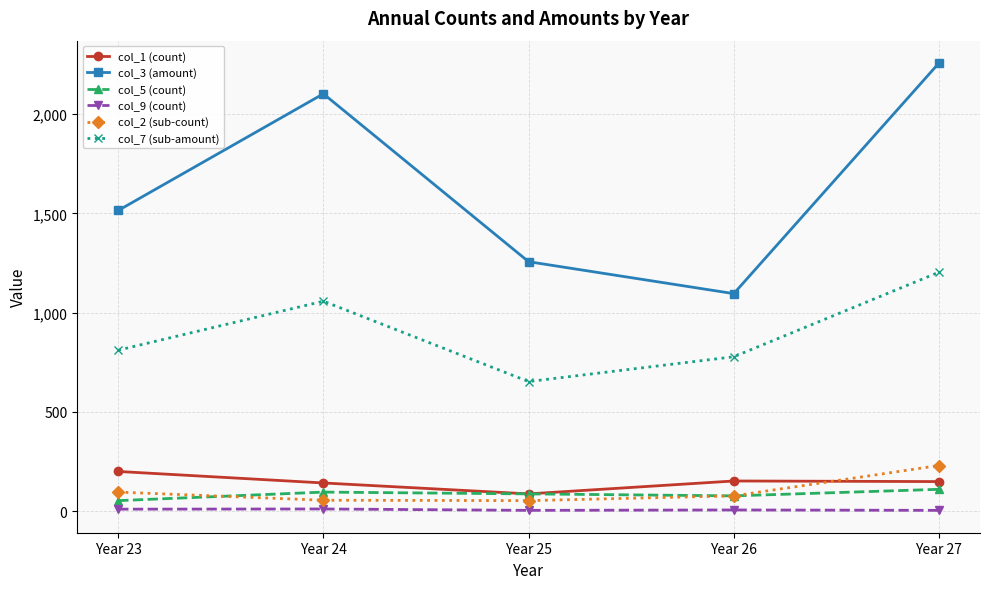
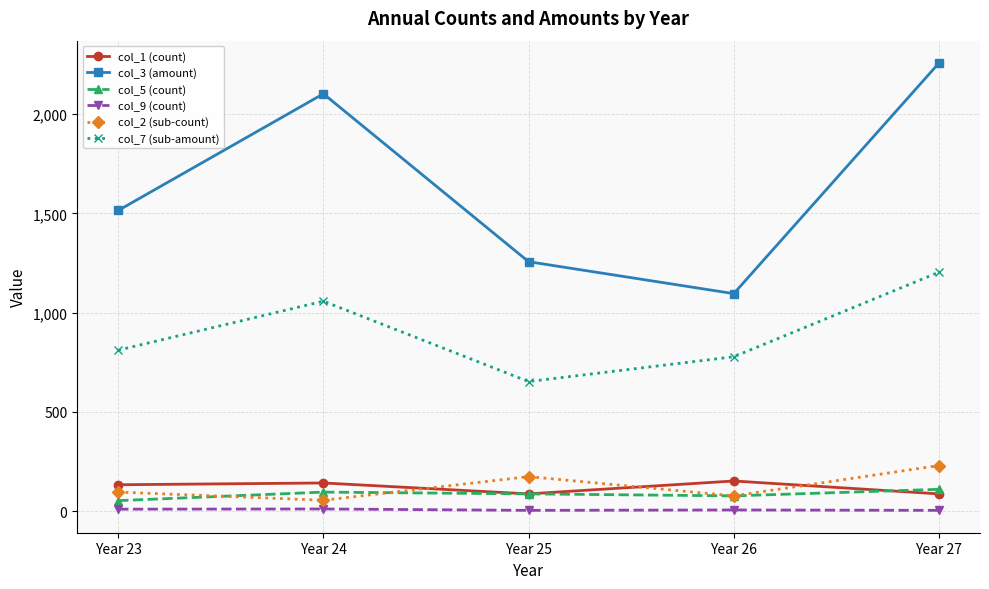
  {
    "col_1 (count)": {
-     "Year 23": "200",
+     "Year 23": "130",
      "Year 24": "140",
      "Year 26": "150",
-     "Year 27": "150"
+     "Year 27": "90"
    },
    "col_3 (amount)": {
      "Year 23": "1,520",
      "Year 24": "2,100",
      "Year 25": "1,260",
      "Year 26": "1,100",
      "Year 27": "2,260"
    },
    "col_9 (count)": {
      "Year 23": "10",
      "Year 24": "10",
      "Year 25": "0",
      "Year 26": "10",
      "Year 27": "0"
    },
    "col_2 (sub-count)": {
      "Year 23": "100",
      "Year 24": "60",
-     "Year 25": "50",
+     "Year 25": "170",
      "Year 27": "230"
    }
  }
